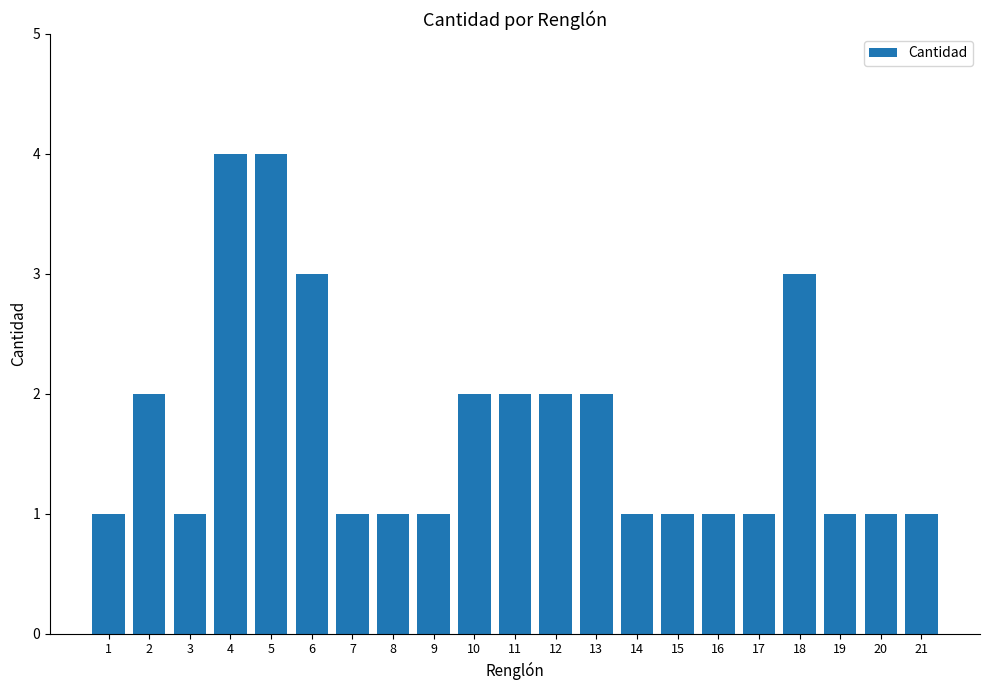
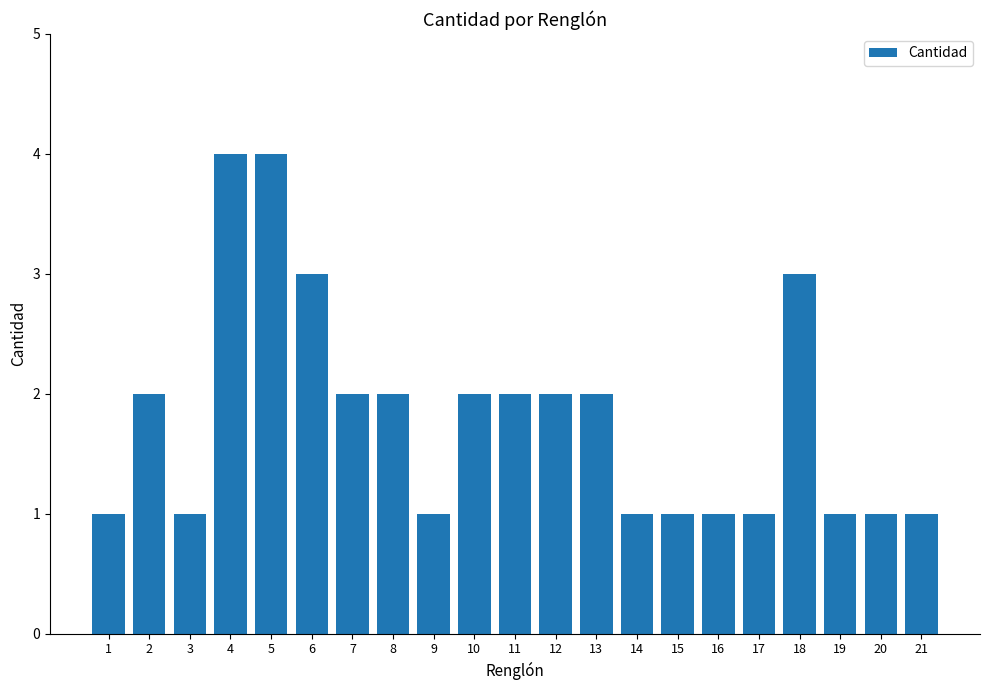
  {
    "1": 1,
    "2": 2,
    "3": 1,
    "4": 4,
    "5": 4,
    "6": 3,
-   "7": 1,
-   "8": 1,
+   "7": 2,
+   "8": 2,
    "9": 1,
    "10": 2,
    "11": 2,
    "12": 2,
    "13": 2,
    "14": 1,
    "15": 1,
    "16": 1,
    "17": 1,
    "18": 3,
    "19": 1,
    "20": 1,
    "21": 1
  }
